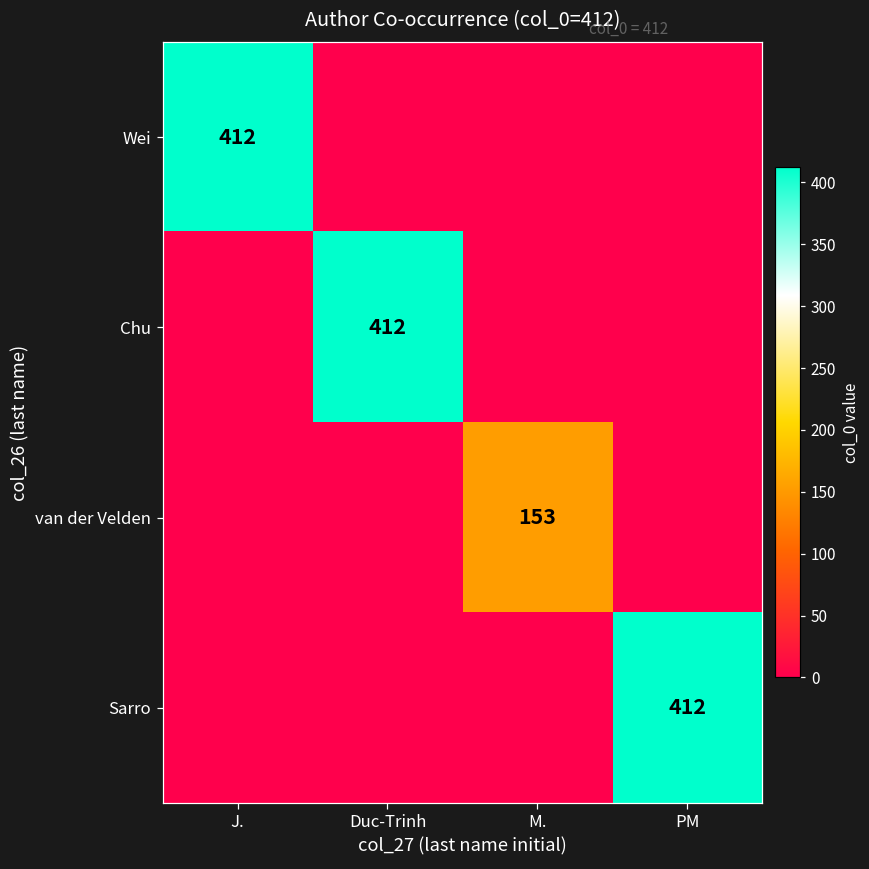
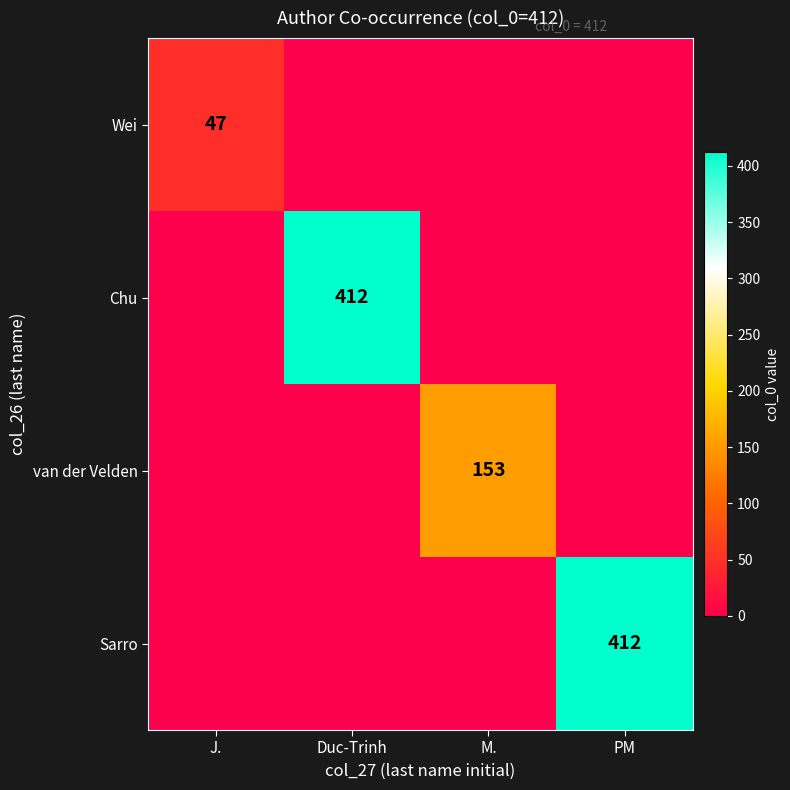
  {
    "Wei": {
-     "J.": 412
+     "J.": 47
    },
    "Chu": {
      "Duc-Trinh": 412
    },
    "van der Velden": {
      "M.": 153
    },
    "Sarro": {
      "PM": 412
    }
  }
